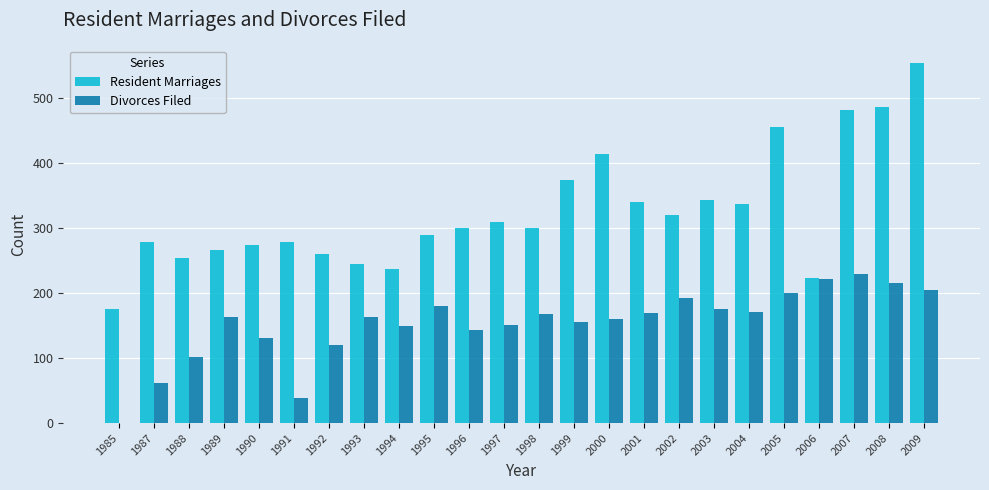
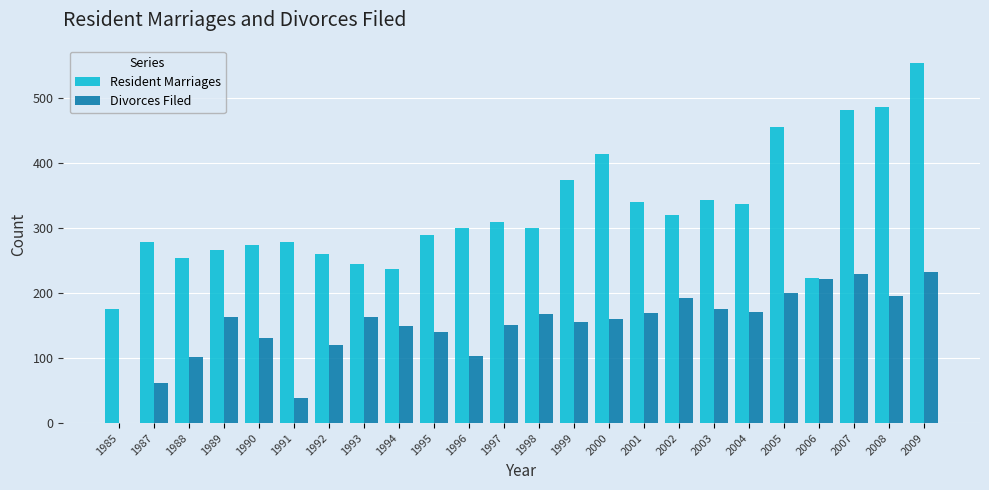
  {
    "Resident Marriages": {
      "1985": 180,
      "1987": 280,
      "1988": 250,
      "1989": 270,
      "1990": 270,
      "1991": 280,
      "1992": 260,
      "1993": 250,
      "1994": 240,
      "1995": 290,
      "1996": 300,
      "1997": 310,
      "1998": 300,
      "1999": 380,
      "2000": 410,
      "2001": 340,
      "2002": 320,
      "2003": 340,
      "2004": 340,
      "2005": 460,
      "2006": 220,
      "2007": 480,
      "2008": 490,
      "2009": 550
    },
    "Divorces Filed": {
      "1985": 0,
      "1987": 60,
      "1988": 100,
      "1989": 160,
      "1990": 130,
      "1991": 40,
      "1992": 120,
      "1993": 160,
      "1994": 150,
-     "1995": 180,
-     "1996": 140,
+     "1995": 140,
+     "1996": 100,
      "1997": 150,
      "1998": 170,
      "1999": 160,
      "2000": 160,
      "2001": 170,
      "2002": 190,
      "2003": 180,
      "2004": 170,
      "2005": 200,
      "2006": 220,
      "2007": 230,
-     "2008": 220,
-     "2009": 210
+     "2008": 200,
+     "2009": 230
    }
  }
